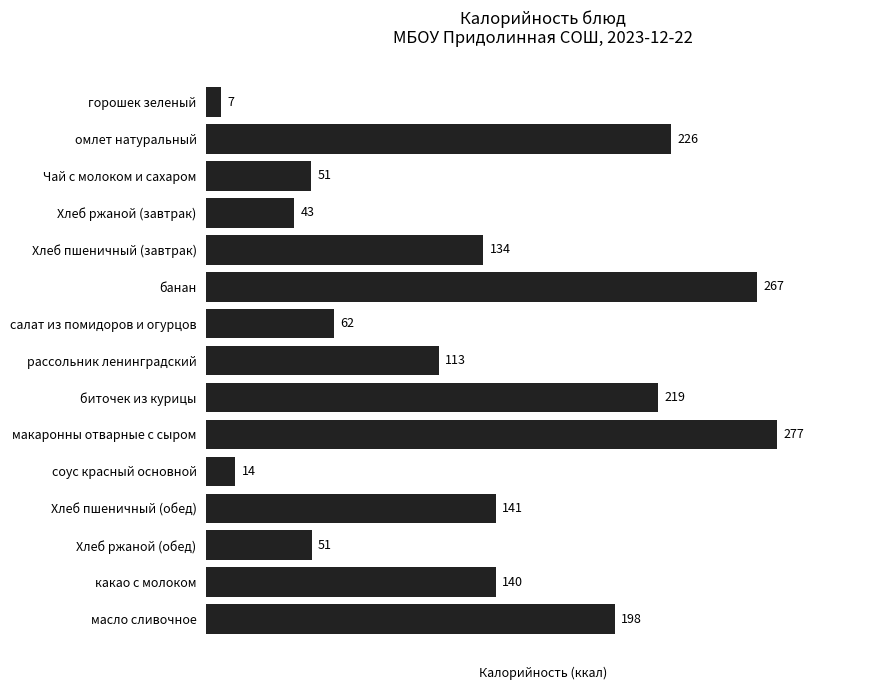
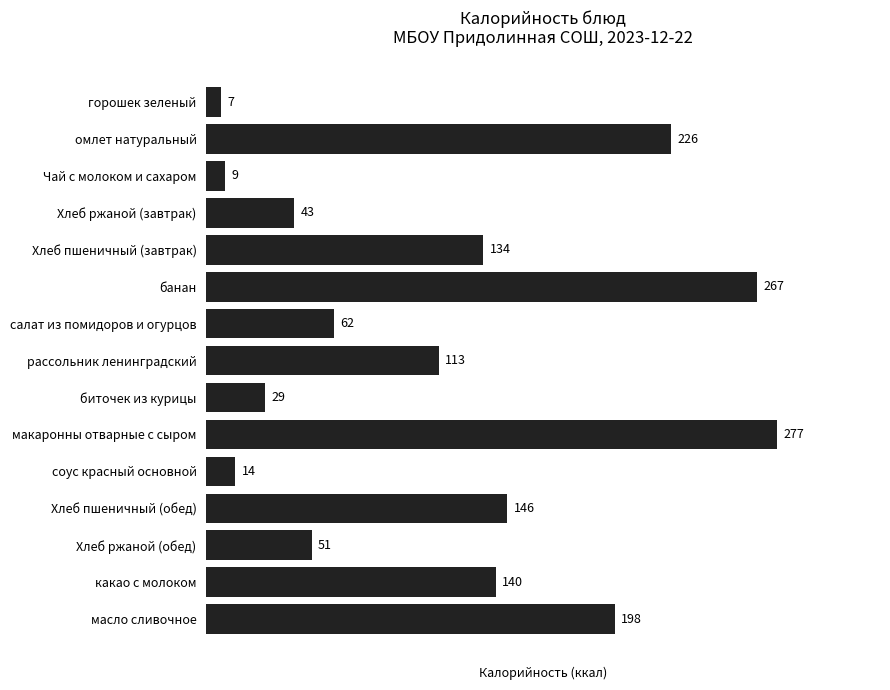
  {
    "горошек зеленый": 7,
    "омлет натуральный": 226,
-   "Чай с молоком и сахаром": 51,
+   "Чай с молоком и сахаром": 9,
    "Хлеб ржаной (завтрак)": 43,
    "Хлеб пшеничный (завтрак)": 134,
    "банан": 267,
    "салат из помидоров и огурцов": 62,
    "рассольник ленинградский": 113,
-   "биточек из курицы": 219,
+   "биточек из курицы": 29,
    "макаронны отварные с сыром": 277,
    "соус красный основной": 14,
-   "Хлеб пшеничный (обед)": 141,
+   "Хлеб пшеничный (обед)": 146,
    "Хлеб ржаной (обед)": 51,
    "какао с молоком": 140,
    "масло сливочное": 198
  }
